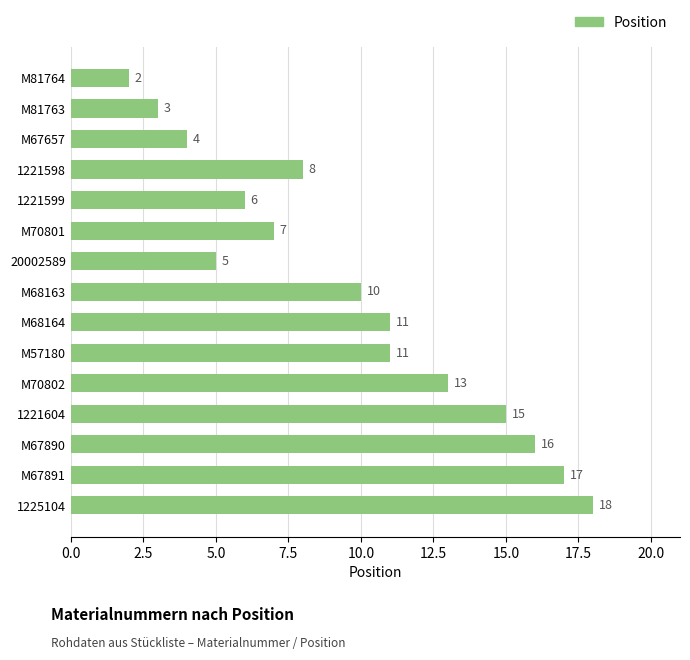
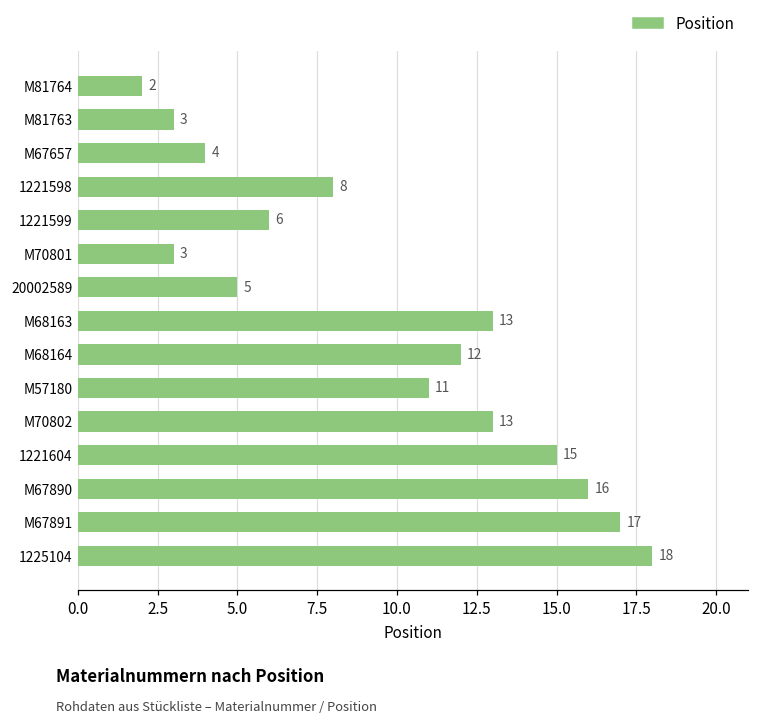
  {
    "M81764": 2,
    "M81763": 3,
    "M67657": 4,
    "1221598": 8,
    "1221599": 6,
-   "M70801": 7,
+   "M70801": 3,
    "20002589": 5,
-   "M68163": 10,
-   "M68164": 11,
+   "M68163": 13,
+   "M68164": 12,
    "M57180": 11,
    "M70802": 13,
    "1221604": 15,
    "M67890": 16,
    "M67891": 17,
    "1225104": 18
  }
